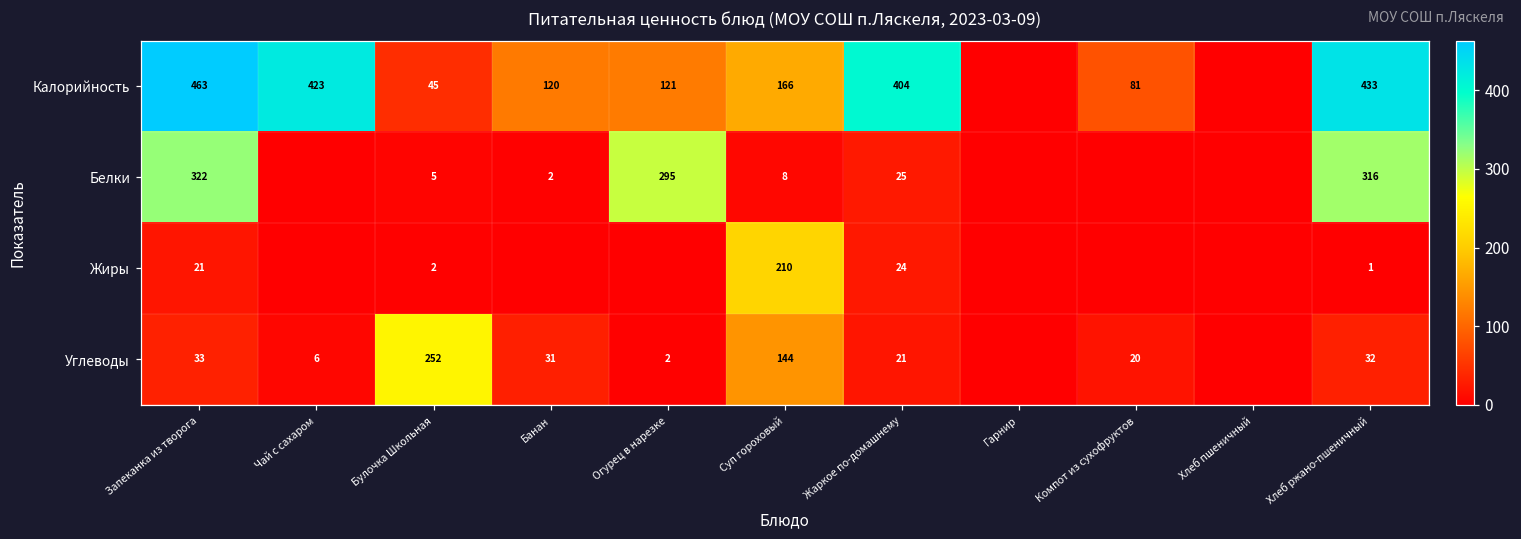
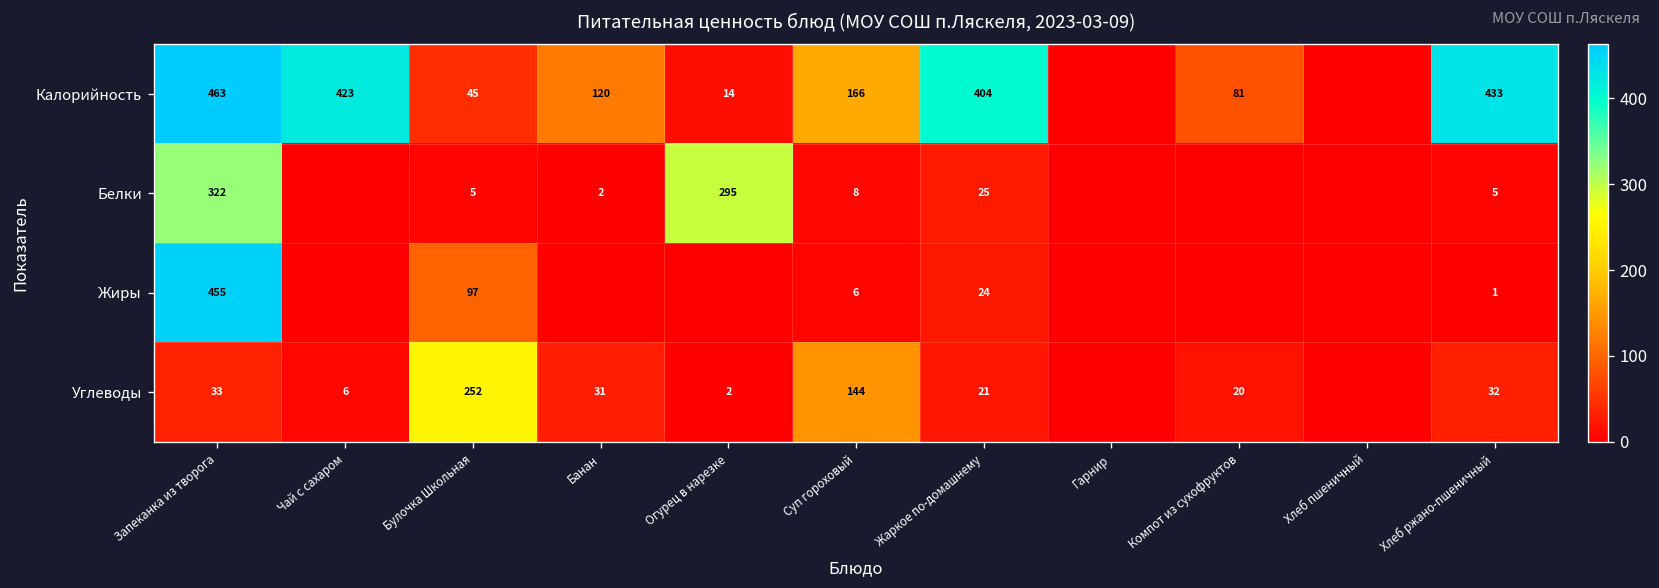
  {
    "Калорийность": {
      "Запеканка из творога": 463,
      "Чай с сахаром": 423,
      "Булочка Школьная": 45,
      "Банан": 120,
-     "Огурец в нарезке": 121,
+     "Огурец в нарезке": 14,
      "Суп гороховый": 166,
      "Жаркое по-домашнему": 404,
      "Компот из сухофруктов": 81,
      "Хлеб ржано-пшеничный": 433
    },
    "Белки": {
      "Запеканка из творога": 322,
      "Булочка Школьная": 5,
      "Банан": 2,
      "Огурец в нарезке": 295,
      "Суп гороховый": 8,
      "Жаркое по-домашнему": 25,
-     "Хлеб ржано-пшеничный": 316
+     "Хлеб ржано-пшеничный": 5
    },
    "Жиры": {
-     "Запеканка из творога": 21,
-     "Булочка Школьная": 2,
-     "Суп гороховый": 210,
+     "Запеканка из творога": 455,
+     "Булочка Школьная": 97,
+     "Суп гороховый": 6,
      "Жаркое по-домашнему": 24,
      "Хлеб ржано-пшеничный": 1
    },
    "Углеводы": {
      "Запеканка из творога": 33,
      "Чай с сахаром": 6,
      "Булочка Школьная": 252,
      "Банан": 31,
      "Огурец в нарезке": 2,
      "Суп гороховый": 144,
      "Жаркое по-домашнему": 21,
      "Компот из сухофруктов": 20,
      "Хлеб ржано-пшеничный": 32
    }
  }
